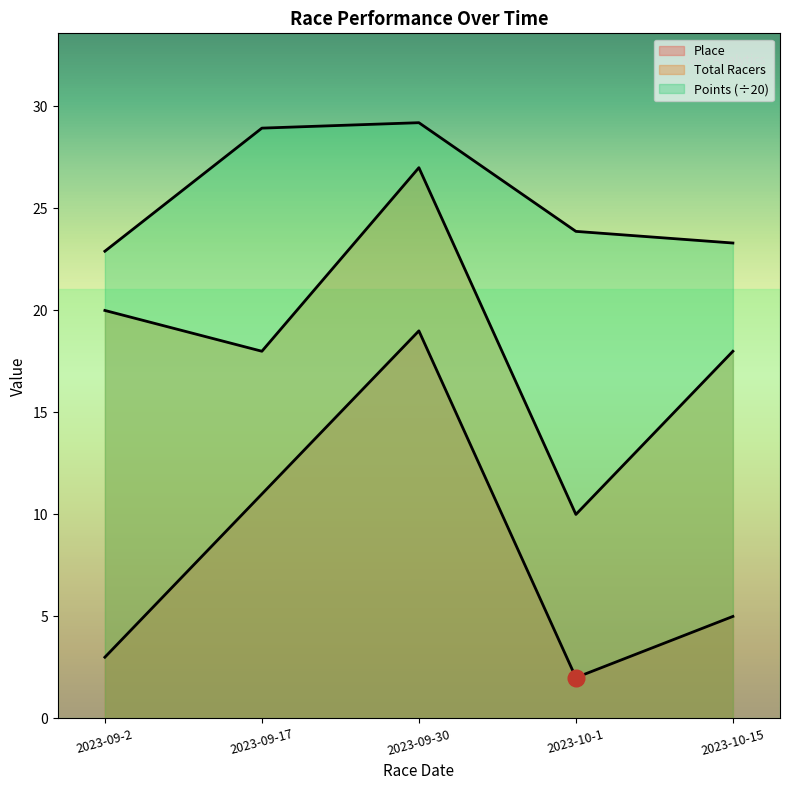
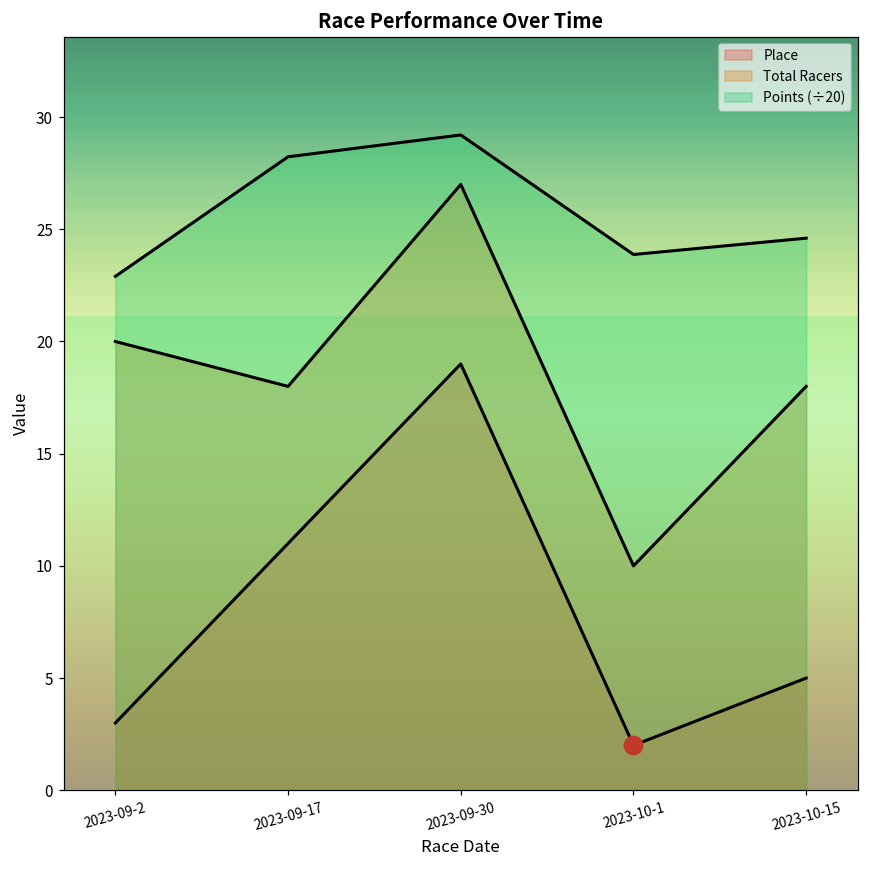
  {
    "Points (÷20)": {
      "2023-09-2": 22.9,
-     "2023-09-17": 28.9,
+     "2023-09-17": 28.2,
      "2023-09-30": 29.2,
      "2023-10-1": 23.9,
-     "2023-10-15": 23.3
+     "2023-10-15": 24.6
    }
  }
